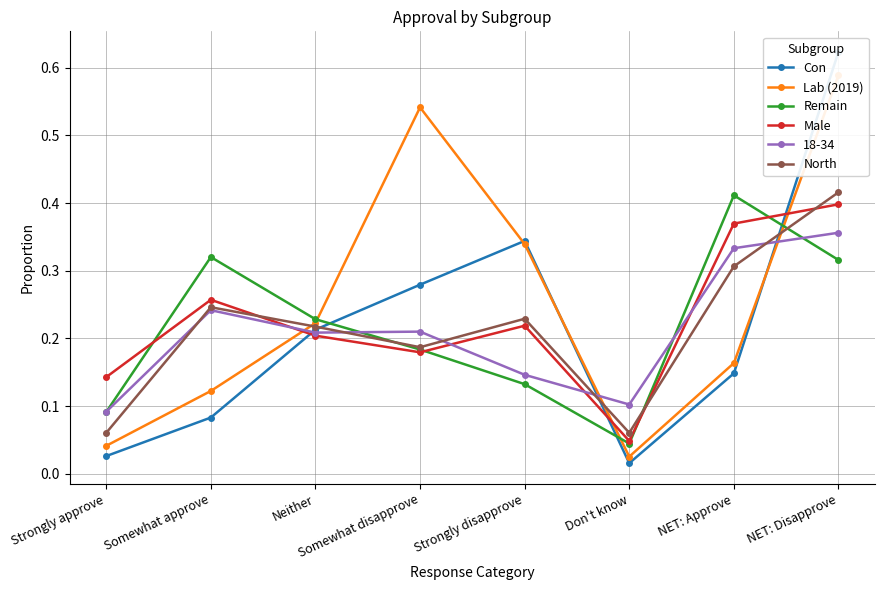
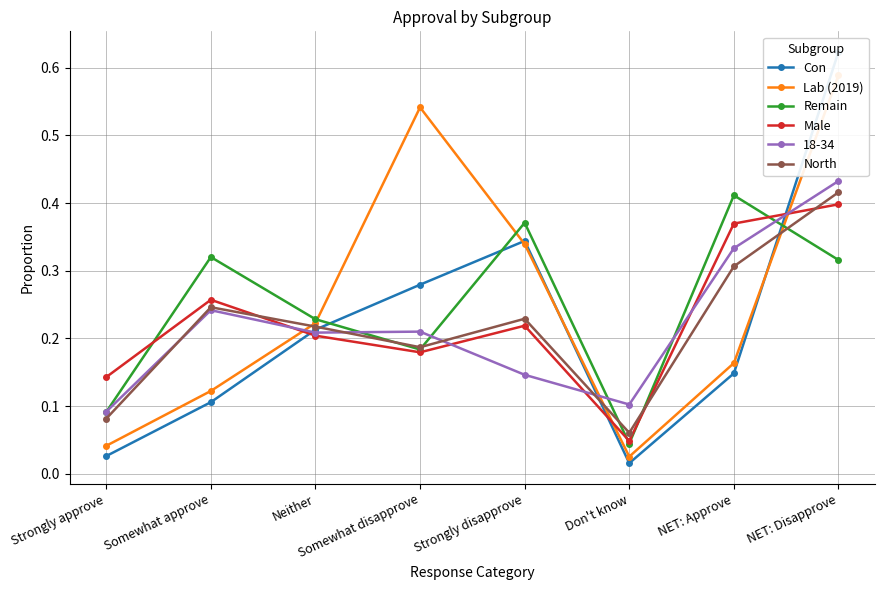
  {
    "Con": {
      "Strongly approve": 0.03,
-     "Somewhat approve": 0.08,
+     "Somewhat approve": 0.11,
      "Neither": 0.21,
      "Somewhat disapprove": 0.28,
      "Strongly disapprove": 0.34,
      "Don't know": 0.02,
      "NET: Approve": 0.15
    },
    "Lab (2019)": {
      "Strongly approve": 0.04,
      "Somewhat approve": 0.12,
      "Neither": 0.22,
      "Somewhat disapprove": 0.54,
      "Strongly disapprove": 0.34,
      "Don't know": 0.03,
      "NET: Approve": 0.16
    },
    "Remain": {
      "Somewhat approve": 0.32,
      "Neither": 0.23,
-     "Strongly disapprove": 0.13,
+     "Strongly disapprove": 0.37,
      "NET: Approve": 0.41,
      "NET: Disapprove": 0.32
    },
    "Male": {
      "Strongly approve": 0.14,
      "Somewhat approve": 0.26,
      "Neither": 0.20,
      "Somewhat disapprove": 0.18,
      "Strongly disapprove": 0.22,
      "NET: Approve": 0.37,
      "NET: Disapprove": 0.40
    },
    "18-34": {
      "Somewhat approve": 0.24,
      "Neither": 0.21,
      "Somewhat disapprove": 0.21,
      "Strongly disapprove": 0.15,
      "Don't know": 0.10,
      "NET: Approve": 0.33,
-     "NET: Disapprove": 0.36
+     "NET: Disapprove": 0.43
    },
    "North": {
-     "Strongly approve": 0.06,
+     "Strongly approve": 0.08,
      "Somewhat approve": 0.25,
      "Neither": 0.22,
      "Strongly disapprove": 0.23,
      "Don't know": 0.06,
      "NET: Approve": 0.31,
      "NET: Disapprove": 0.42
    }
  }
